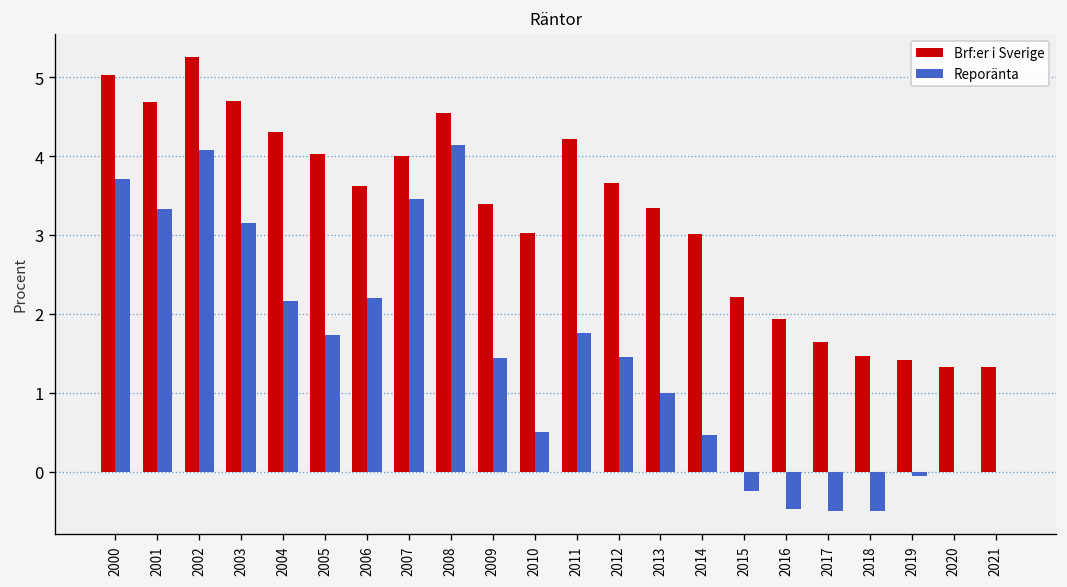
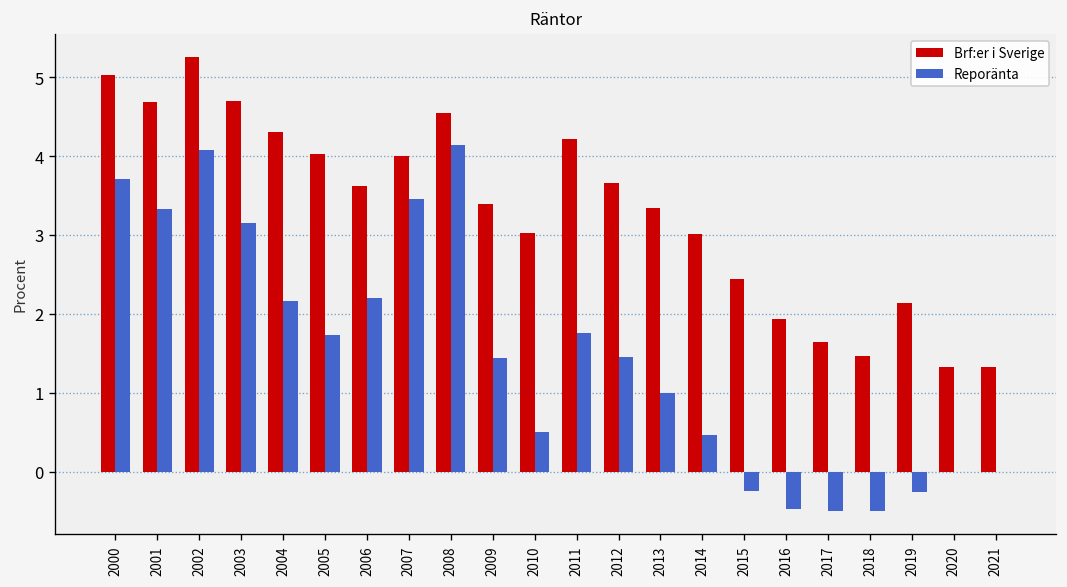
  {
    "Brf:er i Sverige": {
      "2000": 5.0,
      "2001": 4.7,
      "2002": 5.3,
      "2003": 4.7,
      "2004": 4.3,
      "2005": 4.0,
      "2006": 3.6,
      "2007": 4.0,
      "2008": 4.5,
      "2009": 3.4,
      "2010": 3.0,
      "2011": 4.2,
      "2012": 3.7,
      "2013": 3.3,
      "2014": 3.0,
-     "2015": 2.2,
+     "2015": 2.4,
      "2016": 1.9,
      "2017": 1.6,
      "2018": 1.5,
-     "2019": 1.4,
+     "2019": 2.1,
      "2020": 1.3,
      "2021": 1.3
    },
    "Reporänta": {
      "2000": 3.7,
      "2001": 3.3,
      "2002": 4.1,
      "2003": 3.1,
      "2004": 2.2,
      "2005": 1.7,
      "2006": 2.2,
      "2007": 3.5,
      "2008": 4.1,
      "2009": 1.4,
      "2010": 0.5,
      "2011": 1.8,
      "2012": 1.5,
      "2013": 1.0,
      "2014": 0.5,
      "2015": -0.3,
      "2016": -0.5,
      "2017": -0.5,
      "2018": -0.5,
-     "2019": -0.1,
+     "2019": -0.3,
      "2020": 0.0,
      "2021": 0.0
    }
  }
